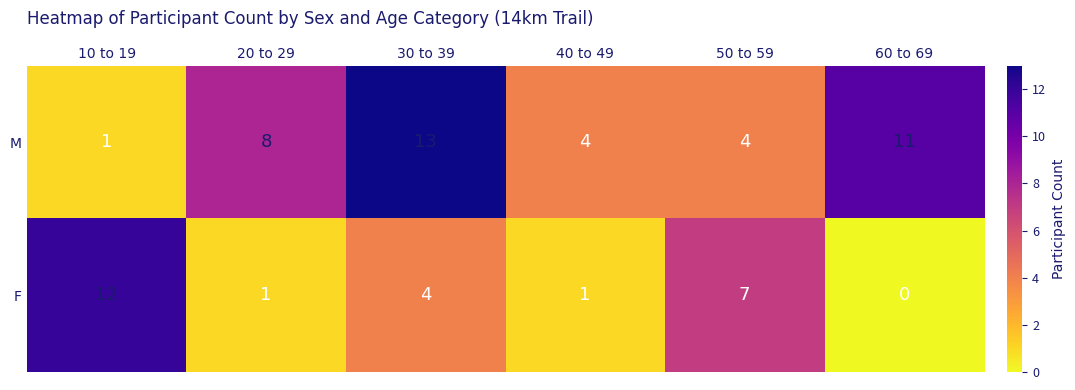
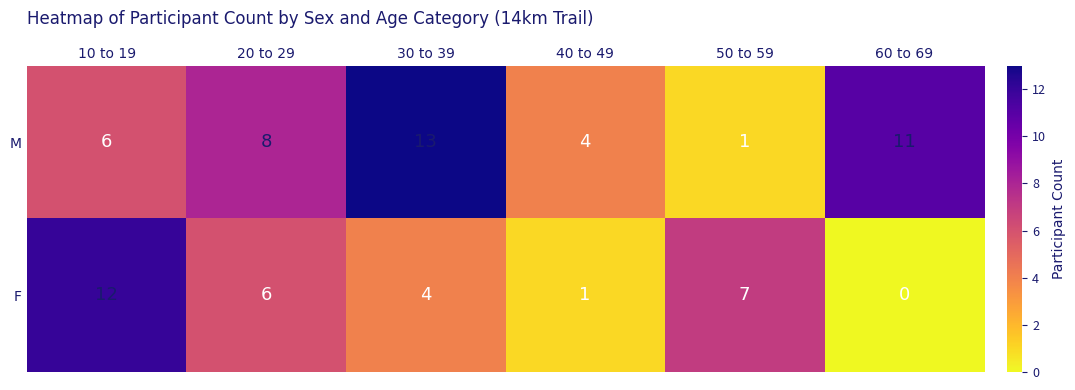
  {
    "M": {
-     "10 to 19": 1,
+     "10 to 19": 6,
      "20 to 29": 8,
      "40 to 49": 4,
-     "50 to 59": 4,
+     "50 to 59": 1,
      "60 to 69": 11
    },
    "F": {
-     "20 to 29": 1,
+     "20 to 29": 6,
      "30 to 39": 4,
      "40 to 49": 1,
      "50 to 59": 7,
      "60 to 69": 0
    }
  }
